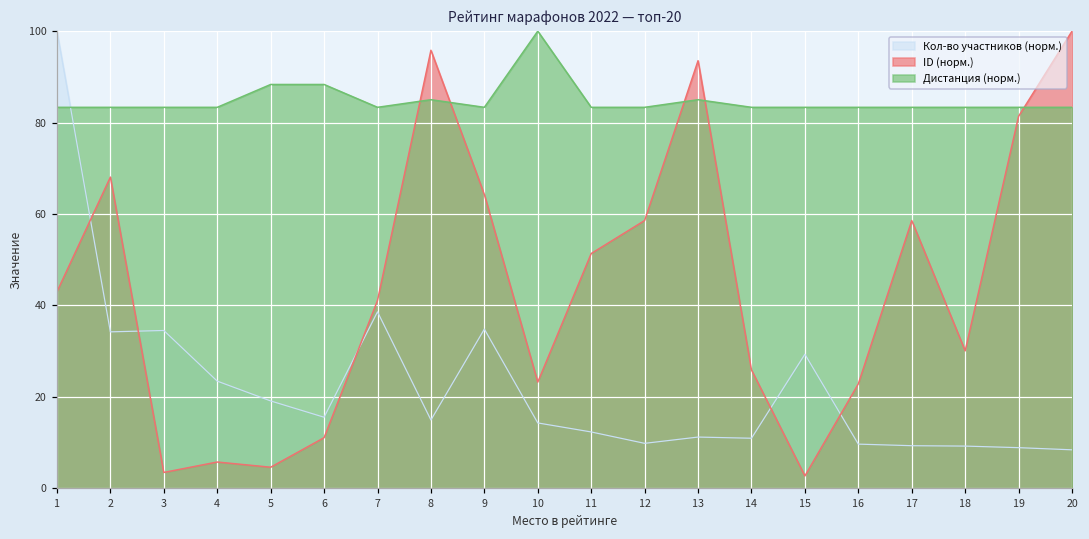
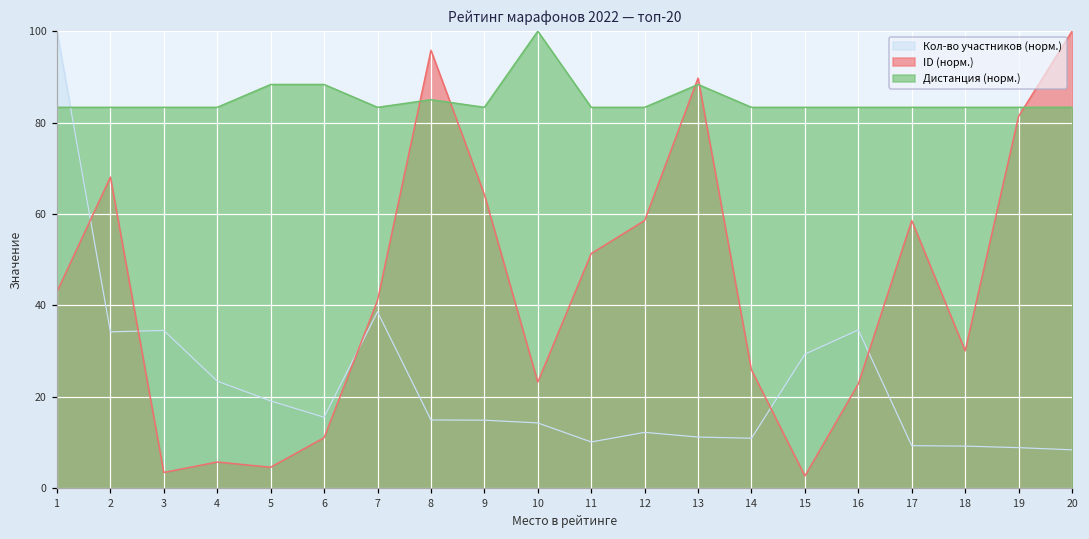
  {
    "Кол-во участников (норм.)": {
      "1": 100,
      "2": 34,
      "3": 34,
      "4": 23,
      "5": 19,
      "6": 16,
      "7": 39,
      "8": 15,
-     "9": 35,
+     "9": 15,
      "10": 14,
-     "11": 12,
-     "12": 10,
+     "11": 10,
+     "12": 12,
      "13": 11,
      "14": 11,
      "15": 29,
-     "16": 10,
+     "16": 35,
      "17": 9,
      "18": 9,
      "19": 9,
      "20": 8
    },
    "ID (норм.)": {
      "1": 43,
      "2": 68,
      "3": 3,
      "4": 6,
      "5": 5,
      "6": 11,
      "7": 41,
      "8": 96,
      "9": 64,
      "10": 23,
      "11": 51,
      "12": 59,
-     "13": 94,
+     "13": 90,
      "14": 26,
      "15": 3,
      "16": 23,
      "17": 59,
      "18": 30,
      "19": 81,
      "20": 100
    },
    "Дистанция (норм.)": {
      "1": 83,
      "2": 83,
      "3": 83,
      "4": 83,
      "5": 88,
      "6": 88,
      "7": 83,
      "8": 85,
      "9": 83,
      "10": 100,
      "11": 83,
      "12": 83,
-     "13": 85,
+     "13": 88,
      "14": 83,
      "15": 83,
      "16": 83,
      "17": 83,
      "18": 83,
      "19": 83,
      "20": 83
    }
  }
